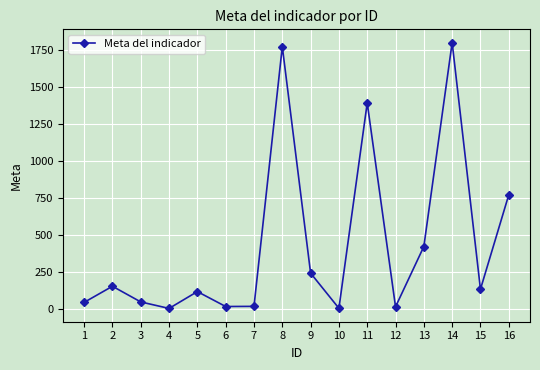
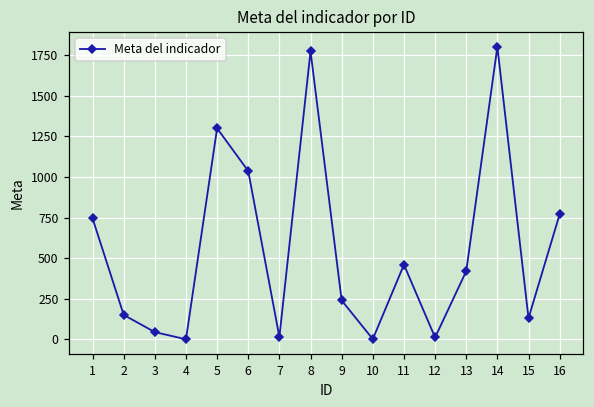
  {
-   "1": 40,
+   "1": 750,
    "2": 150,
    "3": 50,
    "4": 0,
-   "5": 120,
-   "6": 10,
+   "5": 1300,
+   "6": 1040,
    "7": 20,
    "8": 1770,
    "9": 240,
    "10": 0,
-   "11": 1390,
+   "11": 460,
    "12": 10,
    "13": 420,
    "14": 1800,
    "15": 130,
    "16": 770
  }
